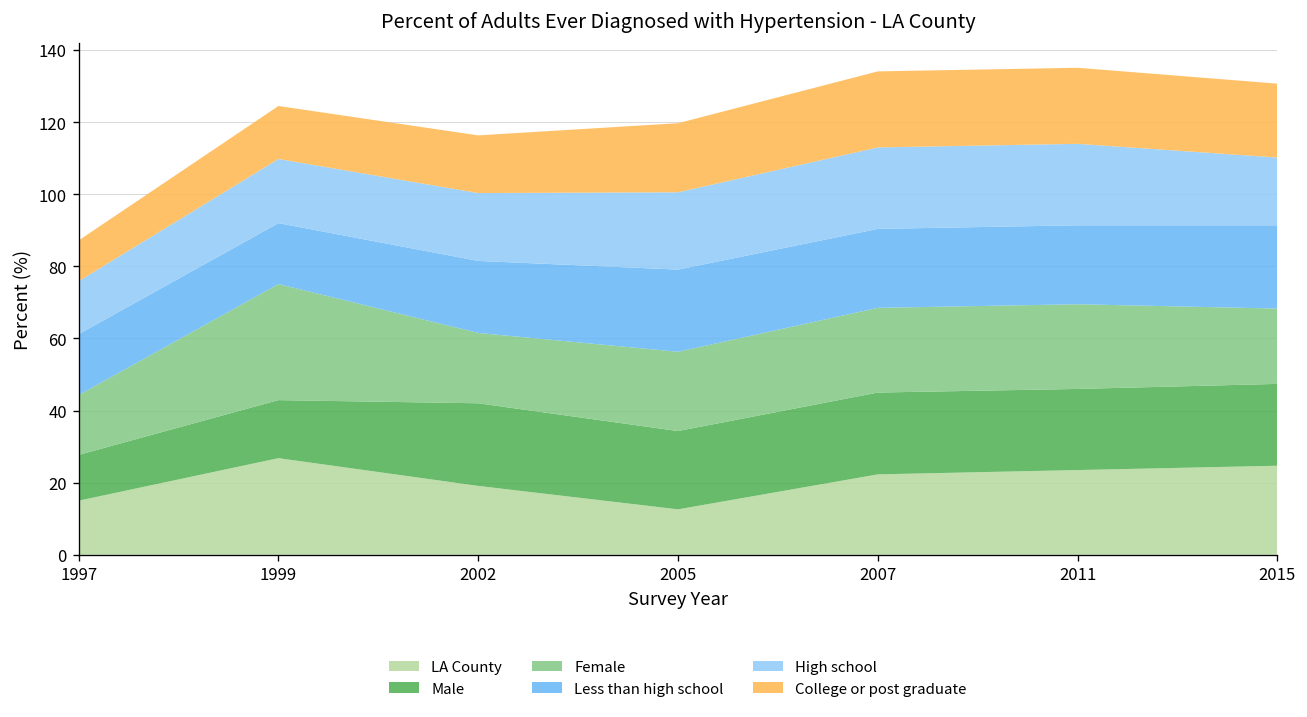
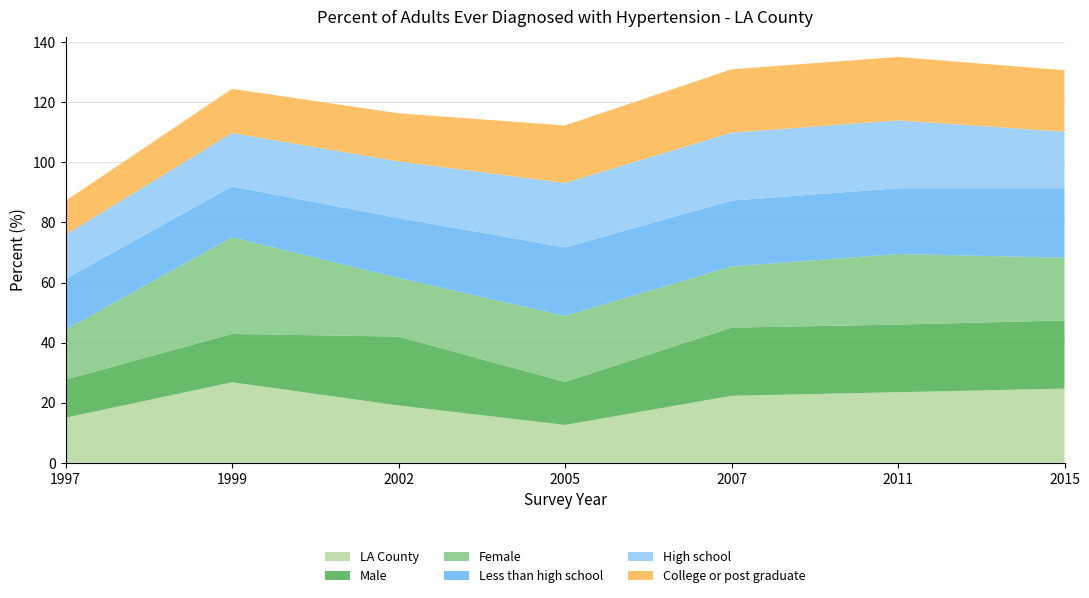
  {
    "LA County": {
      "1997": 15,
      "1999": 27,
      "2002": 19,
      "2005": 13,
      "2007": 22,
      "2011": 24,
      "2015": 25
    },
    "Male": {
      "1997": 13,
      "1999": 16,
      "2002": 23,
-     "2005": 22,
+     "2005": 14,
      "2007": 23,
      "2011": 23,
      "2015": 23
    },
    "Female": {
      "1997": 17,
      "1999": 32,
      "2002": 20,
      "2005": 22,
-     "2007": 24,
+     "2007": 20,
      "2011": 24,
      "2015": 21
    },
    "College or post graduate": {
      "1997": 11,
      "1999": 15,
      "2002": 16,
      "2005": 19,
      "2007": 21,
      "2011": 21,
      "2015": 20
    }
  }
